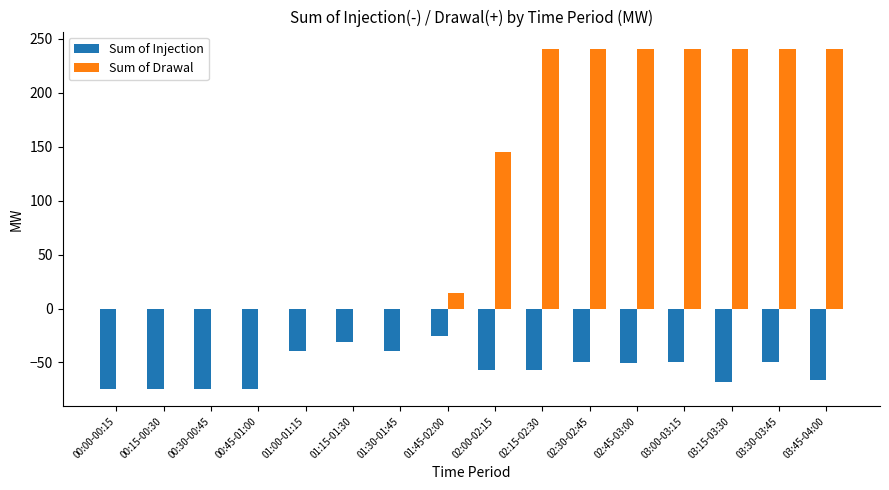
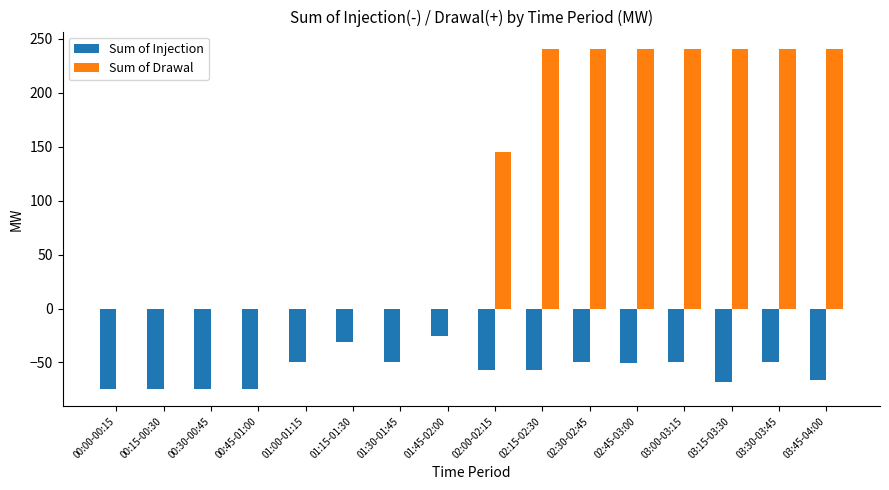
  {
    "Sum of Injection": {
      "00:00-00:15": -75,
      "00:15-00:30": -75,
      "00:30-00:45": -75,
      "00:45-01:00": -75,
-     "01:00-01:15": -39,
+     "01:00-01:15": -50,
      "01:15-01:30": -31,
-     "01:30-01:45": -39,
+     "01:30-01:45": -50,
      "01:45-02:00": -25,
      "02:00-02:15": -57,
      "02:15-02:30": -57,
      "02:30-02:45": -50,
      "02:45-03:00": -50,
      "03:00-03:15": -50,
      "03:15-03:30": -68,
      "03:30-03:45": -50,
      "03:45-04:00": -66
    },
    "Sum of Drawal": {
      "00:00-00:15": 0,
      "00:15-00:30": 0,
      "00:30-00:45": 0,
      "00:45-01:00": 0,
      "01:00-01:15": 0,
      "01:15-01:30": 0,
      "01:30-01:45": 0,
-     "01:45-02:00": 14,
+     "01:45-02:00": 0,
      "02:00-02:15": 145,
      "02:15-02:30": 241,
      "02:30-02:45": 241,
      "02:45-03:00": 241,
      "03:00-03:15": 241,
      "03:15-03:30": 241,
      "03:30-03:45": 241,
      "03:45-04:00": 241
    }
  }
